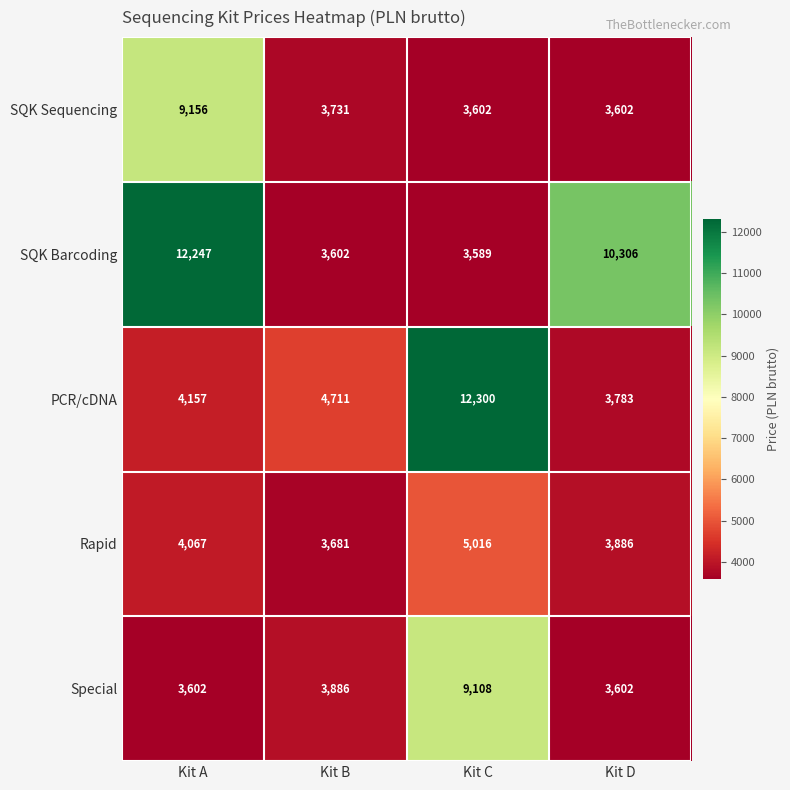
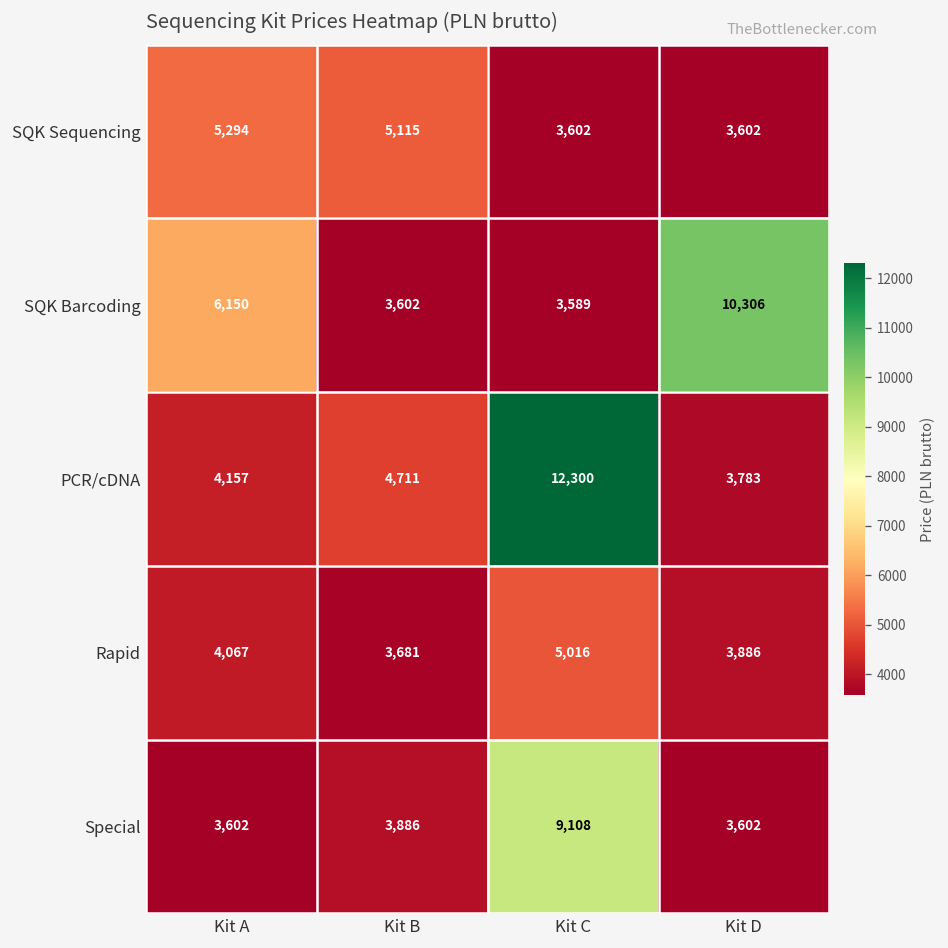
  {
    "SQK Sequencing": {
-     "Kit A": "9,156",
-     "Kit B": "3,731",
+     "Kit A": "5,294",
+     "Kit B": "5,115",
      "Kit C": "3,602",
      "Kit D": "3,602"
    },
    "SQK Barcoding": {
-     "Kit A": "12,247",
+     "Kit A": "6,150",
      "Kit B": "3,602",
      "Kit C": "3,589",
      "Kit D": "10,306"
    },
    "PCR/cDNA": {
      "Kit A": "4,157",
      "Kit B": "4,711",
      "Kit C": "12,300",
      "Kit D": "3,783"
    },
    "Rapid": {
      "Kit A": "4,067",
      "Kit B": "3,681",
      "Kit C": "5,016",
      "Kit D": "3,886"
    },
    "Special": {
      "Kit A": "3,602",
      "Kit B": "3,886",
      "Kit C": "9,108",
      "Kit D": "3,602"
    }
  }
